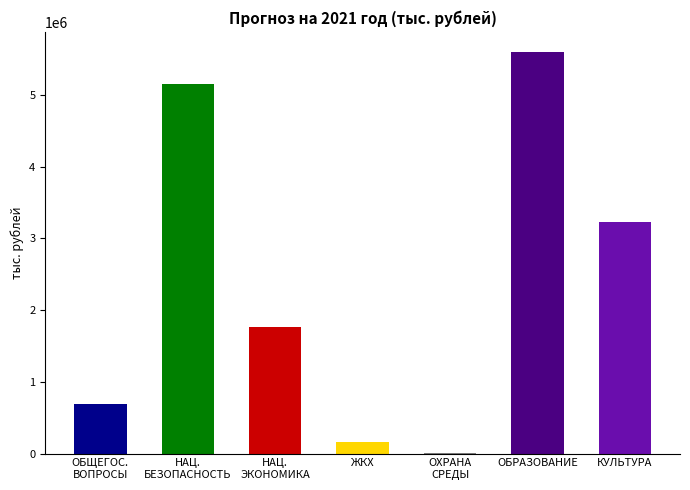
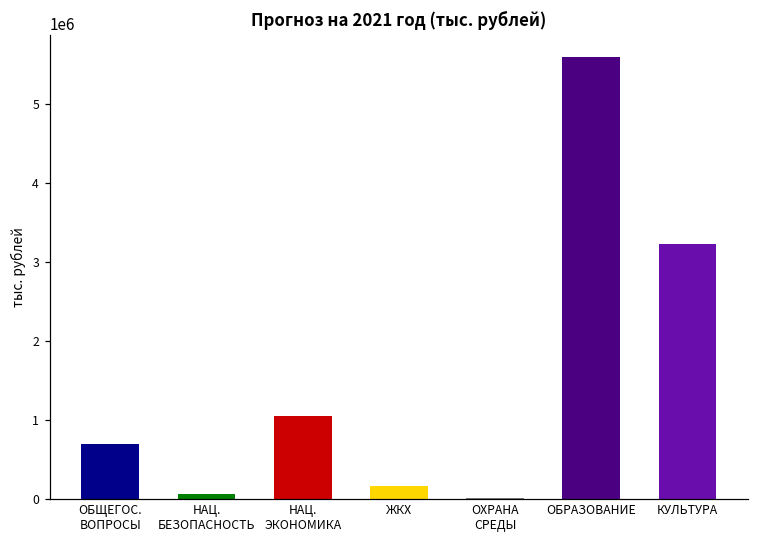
  {
    "ОБЩЕГОС. ВОПРОСЫ": 700000,
-   "НАЦ. БЕЗОПАСНОСТЬ": 5200000,
-   "НАЦ. ЭКОНОМИКА": 1800000,
+   "НАЦ. БЕЗОПАСНОСТЬ": 100000,
+   "НАЦ. ЭКОНОМИКА": 1100000,
    "ЖКХ": 200000,
    "ОБРАЗОВАНИЕ": 5600000,
    "КУЛЬТУРА": 3200000
  }
